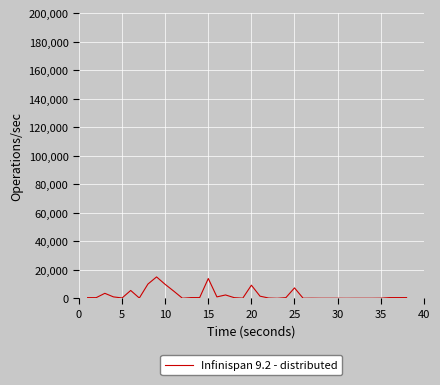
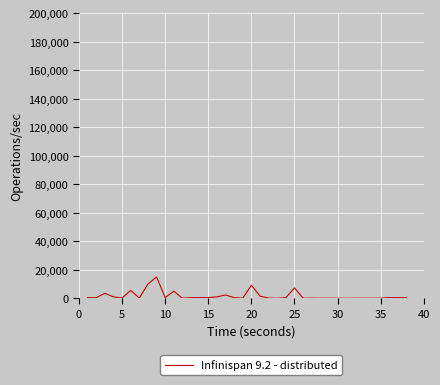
  {
    "5": "0",
-   "10": "10,000",
-   "15": "14,000",
+   "10": "1,000",
+   "15": "1,000",
    "20": "9,000",
    "25": "7,000",
    "30": "0",
    "35": "0"
  }
